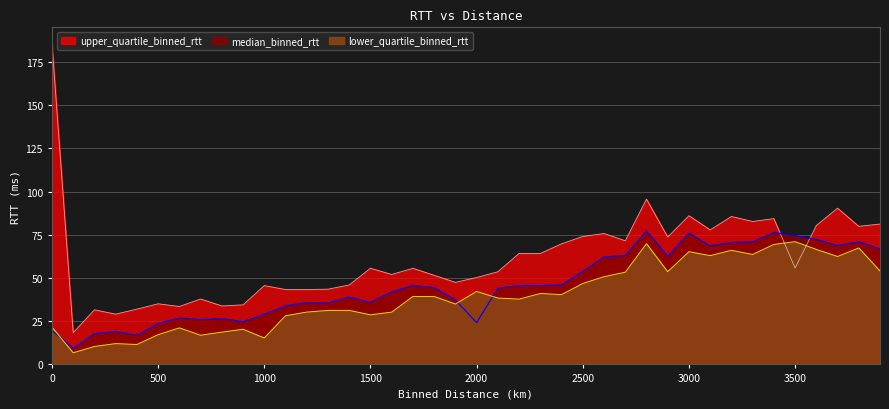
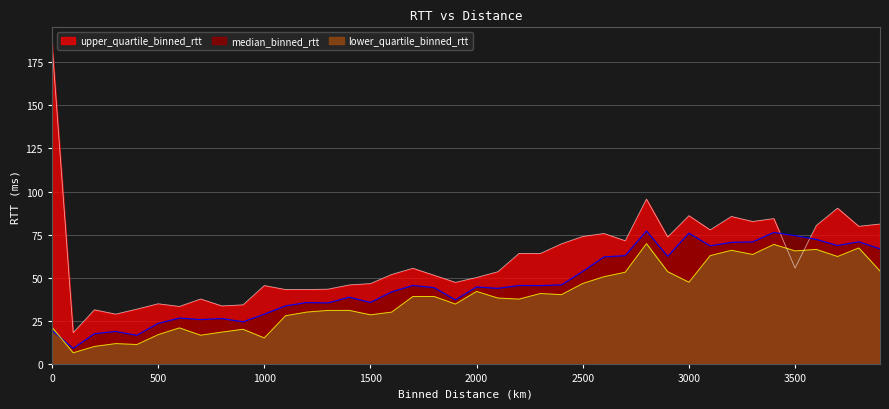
  {
    "upper_quartile_binned_rtt": {
      "0": 186,
      "500": 35,
      "1000": 46,
-     "1500": 56,
+     "1500": 47,
      "2000": 50,
      "2500": 74,
      "3000": 86,
      "3500": 56
    },
    "median_binned_rtt": {
      "0": 20,
      "500": 24,
      "1000": 29,
      "1500": 36,
-     "2000": 24,
+     "2000": 45,
      "2500": 54,
      "3000": 76,
      "3500": 74
    },
    "lower_quartile_binned_rtt": {
      "0": 22,
      "500": 17,
      "1000": 15,
      "1500": 29,
      "2000": 42,
      "2500": 47,
-     "3000": 65,
-     "3500": 71
+     "3000": 48,
+     "3500": 66
    }
  }
